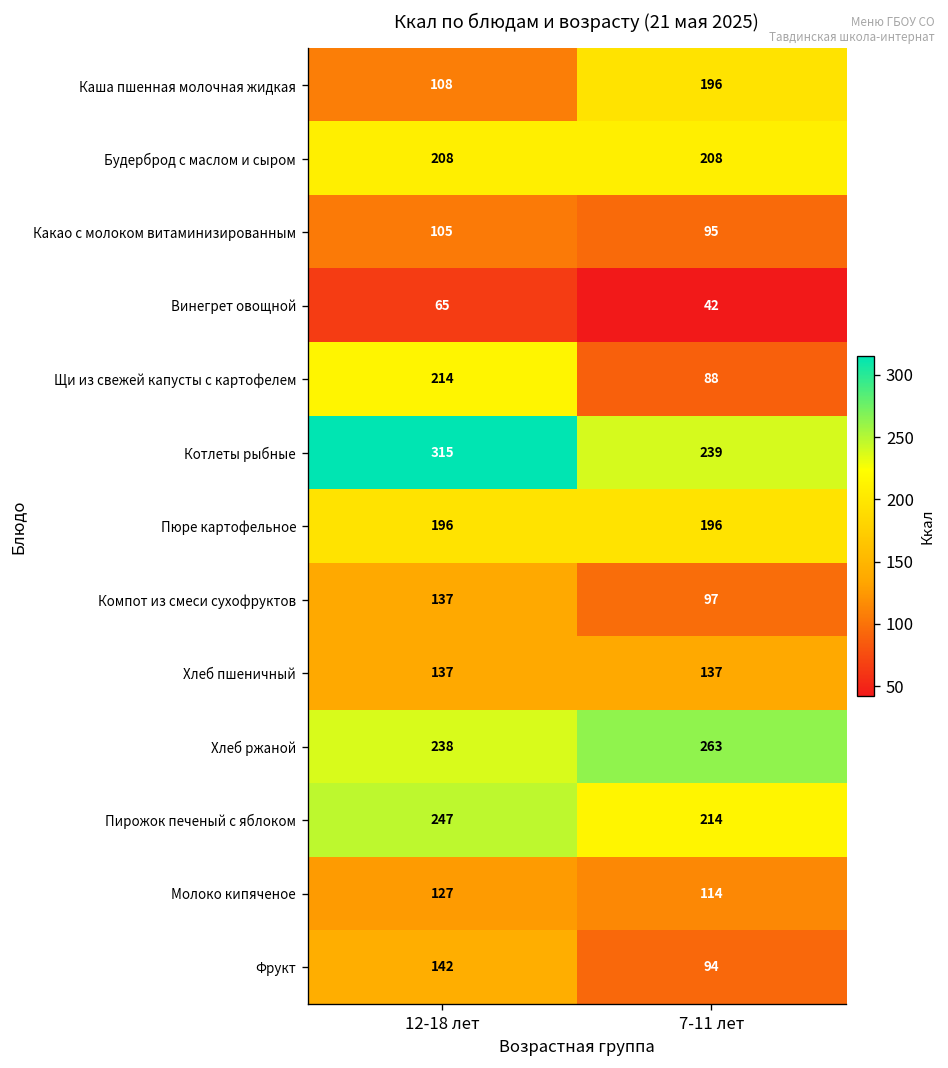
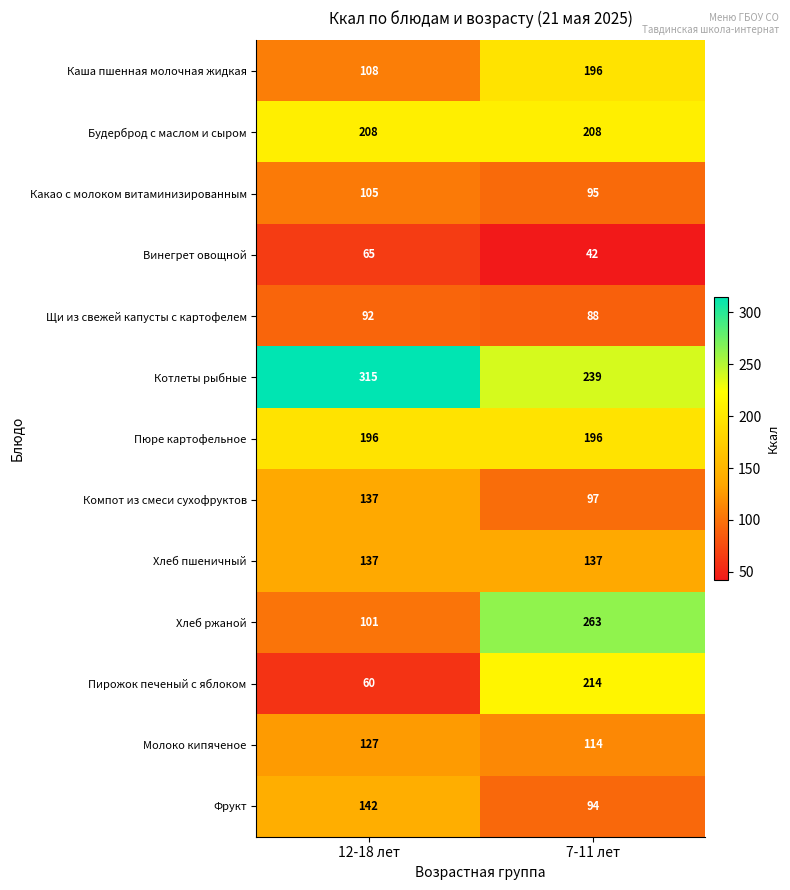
  {
    "Каша пшенная молочная жидкая": {
      "12-18 лет": 108,
      "7-11 лет": 196
    },
    "Будерброд с маслом и сыром": {
      "12-18 лет": 208,
      "7-11 лет": 208
    },
    "Какао с молоком витаминизированным": {
      "12-18 лет": 105,
      "7-11 лет": 95
    },
    "Винегрет овощной": {
      "12-18 лет": 65,
      "7-11 лет": 42
    },
    "Щи из свежей капусты с картофелем": {
-     "12-18 лет": 214,
+     "12-18 лет": 92,
      "7-11 лет": 88
    },
    "Котлеты рыбные": {
      "12-18 лет": 315,
      "7-11 лет": 239
    },
    "Пюре картофельное": {
      "12-18 лет": 196,
      "7-11 лет": 196
    },
    "Компот из смеси сухофруктов": {
      "12-18 лет": 137,
      "7-11 лет": 97
    },
    "Хлеб пшеничный": {
      "12-18 лет": 137,
      "7-11 лет": 137
    },
    "Хлеб ржаной": {
-     "12-18 лет": 238,
+     "12-18 лет": 101,
      "7-11 лет": 263
    },
    "Пирожок печеный с яблоком": {
-     "12-18 лет": 247,
+     "12-18 лет": 60,
      "7-11 лет": 214
    },
    "Молоко кипяченое": {
      "12-18 лет": 127,
      "7-11 лет": 114
    },
    "Фрукт": {
      "12-18 лет": 142,
      "7-11 лет": 94
    }
  }
